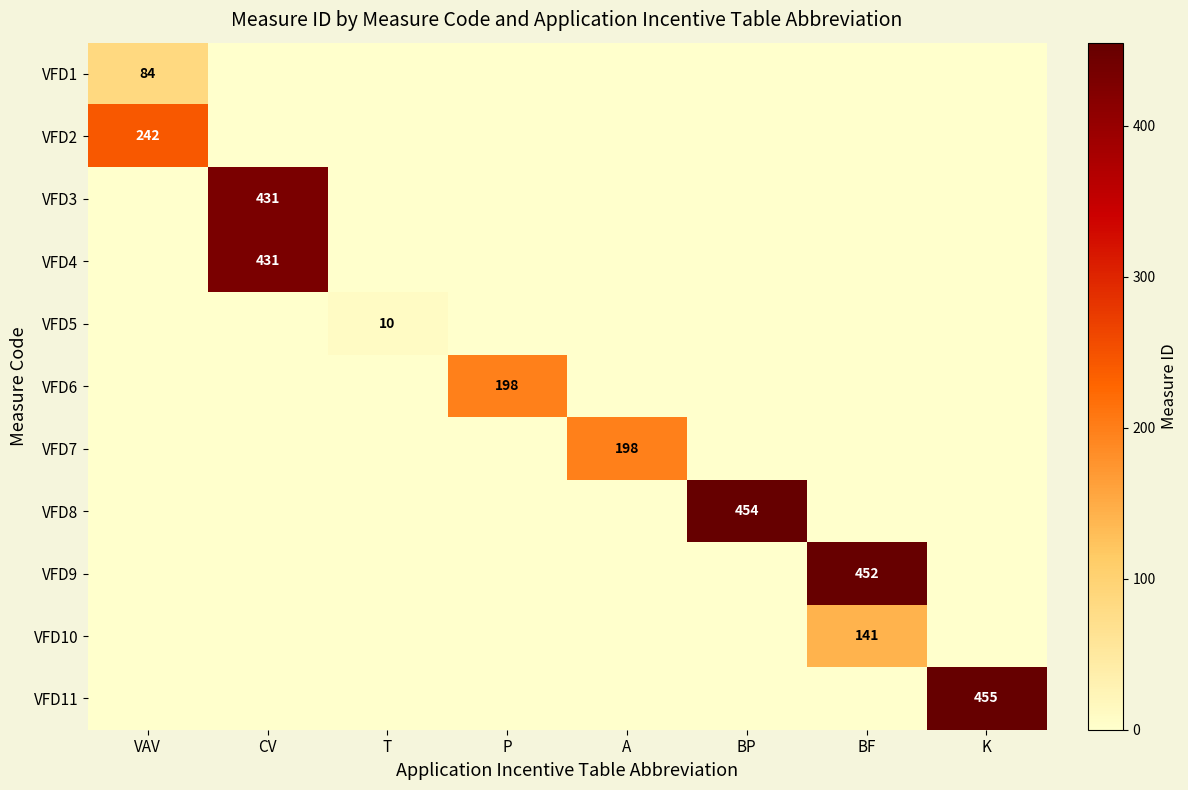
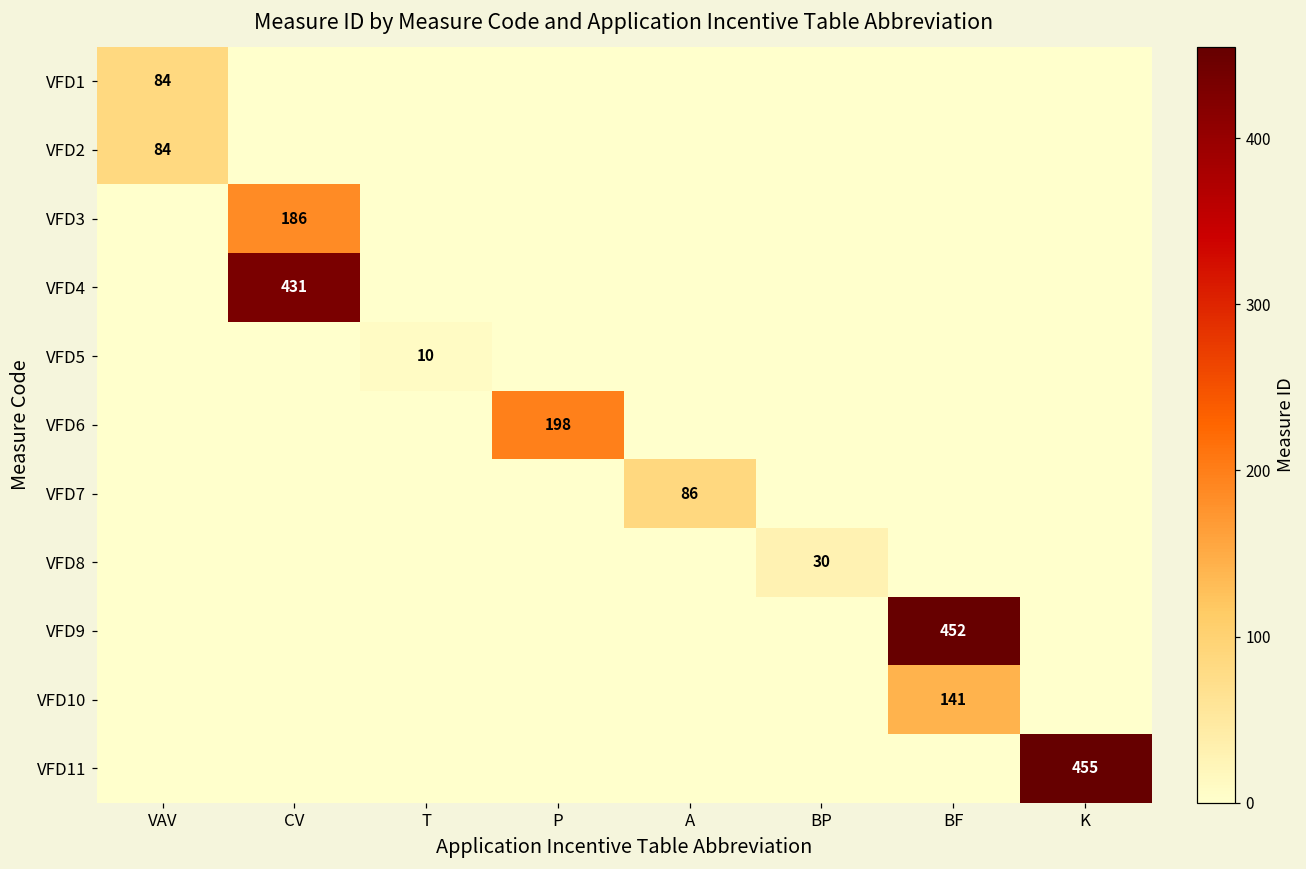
  {
    "VFD1": {
      "VAV": 84
    },
    "VFD2": {
-     "VAV": 242
+     "VAV": 84
    },
    "VFD3": {
-     "CV": 431
+     "CV": 186
    },
    "VFD4": {
      "CV": 431
    },
    "VFD5": {
      "T": 10
    },
    "VFD6": {
      "P": 198
    },
    "VFD7": {
-     "A": 198
+     "A": 86
    },
    "VFD8": {
-     "BP": 454
+     "BP": 30
    },
    "VFD9": {
      "BF": 452
    },
    "VFD10": {
      "BF": 141
    },
    "VFD11": {
      "K": 455
    }
  }
